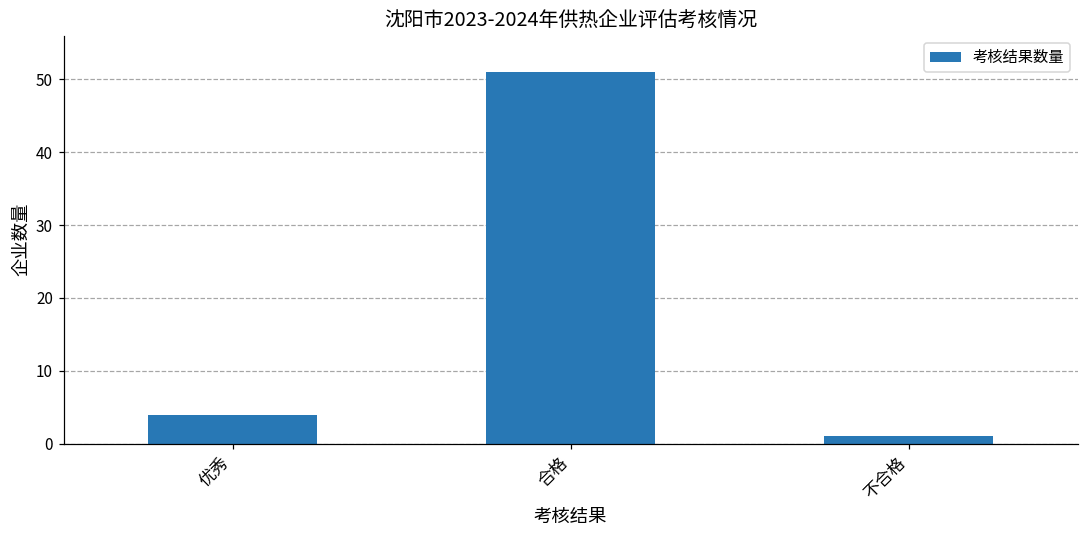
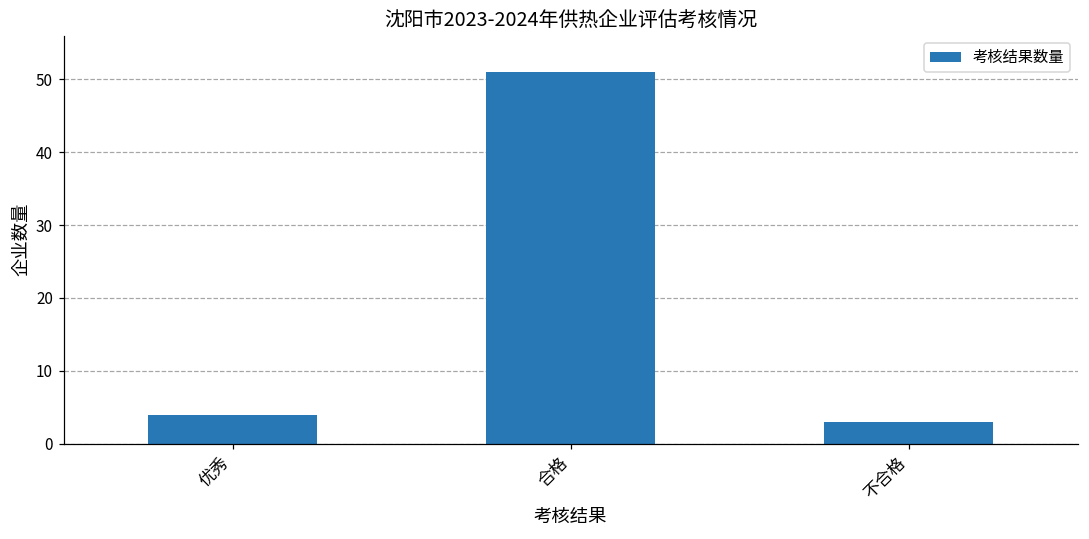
  {
    "优秀": 4,
    "合格": 51,
-   "不合格": 1
+   "不合格": 3
  }
